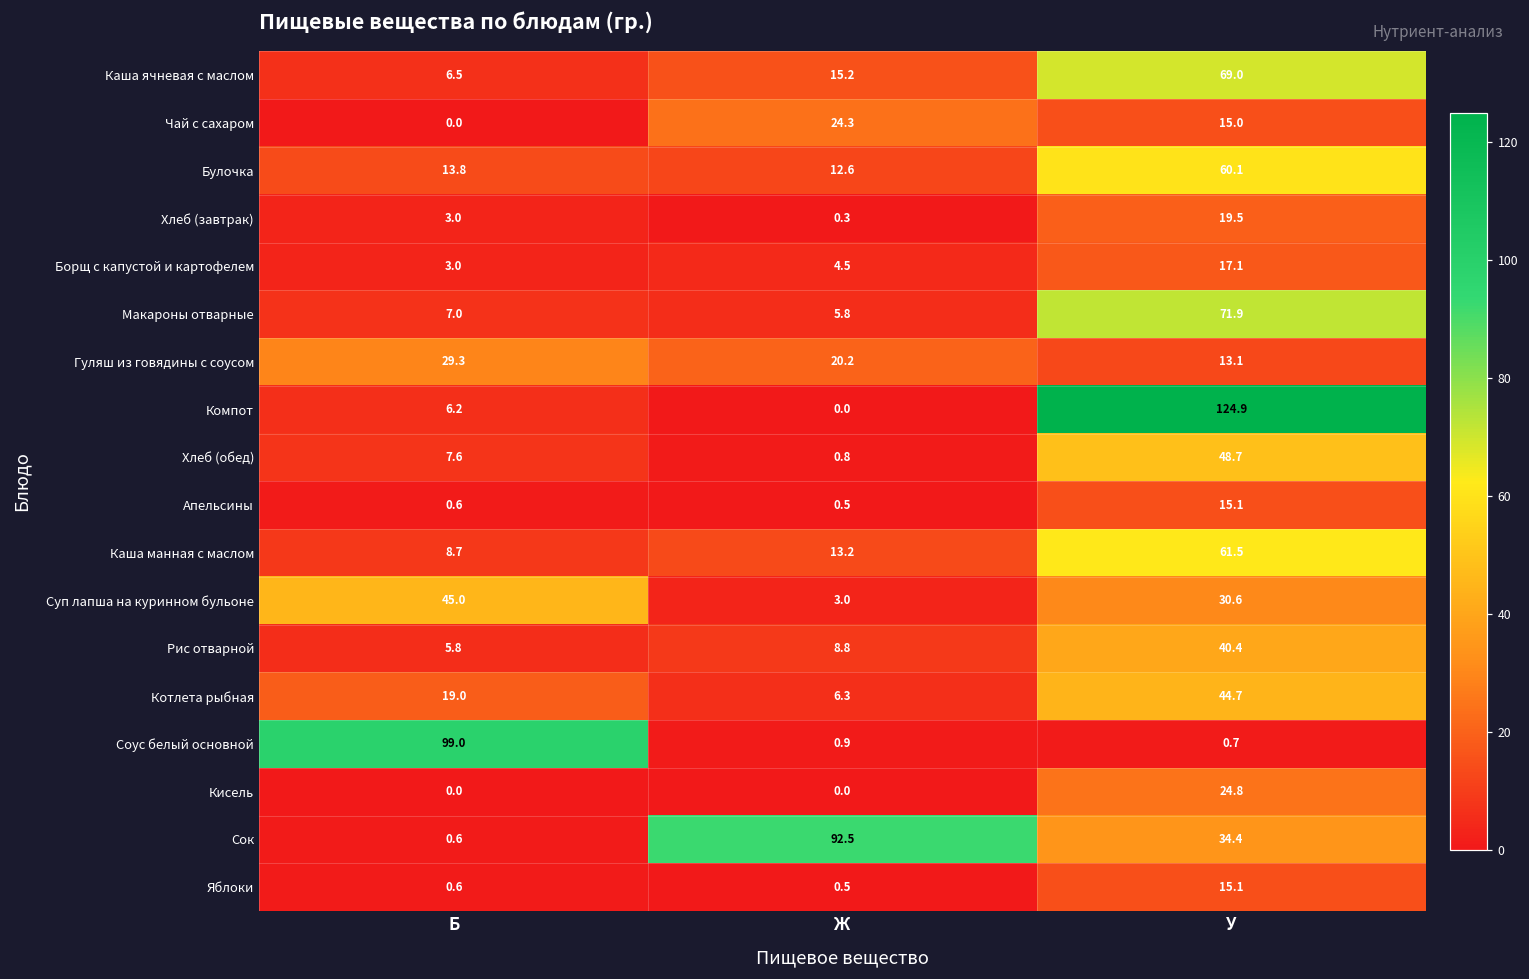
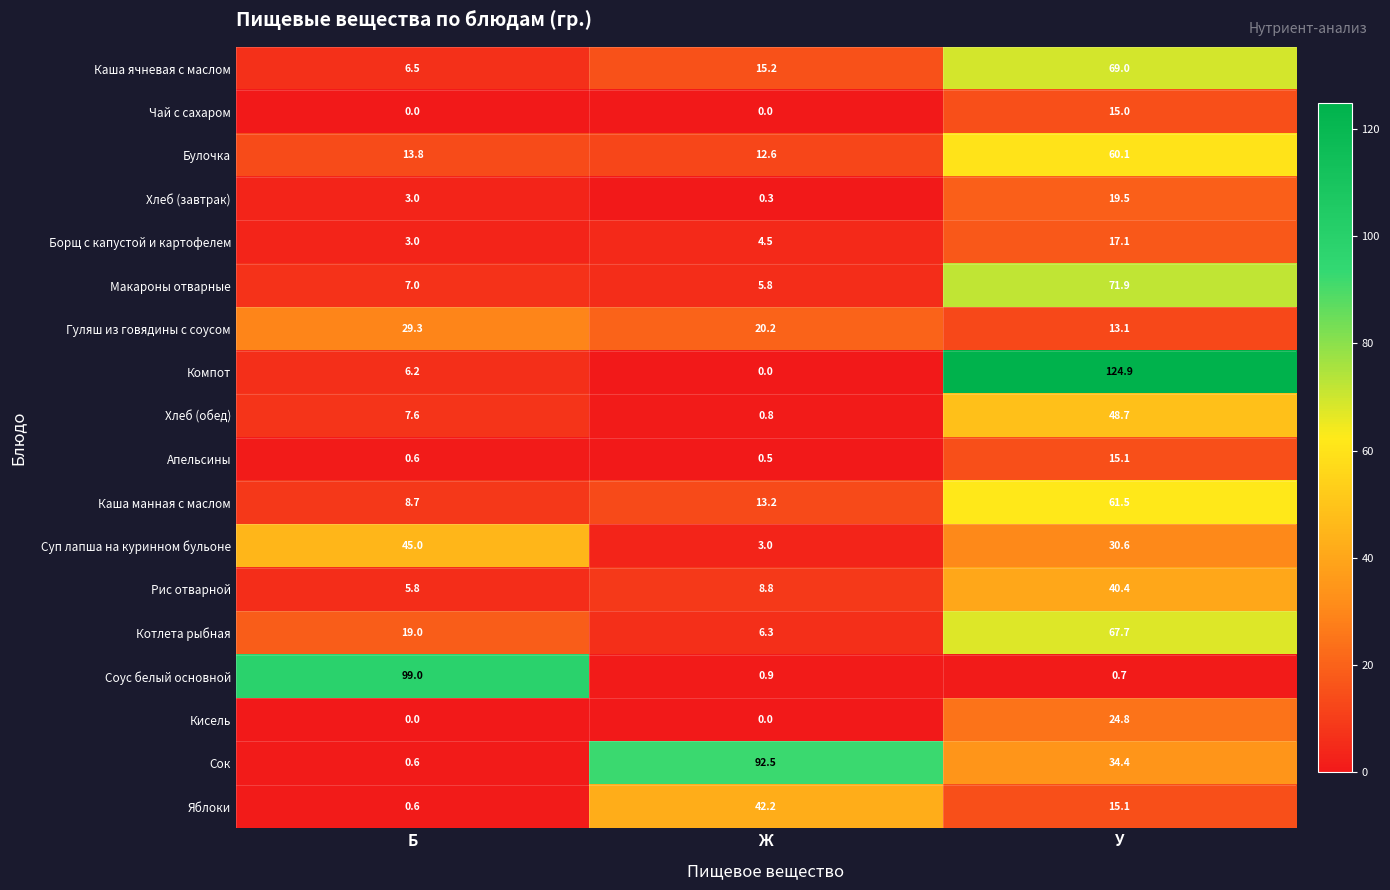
  {
    "Каша ячневая с маслом": {
      "Б": 6.5,
      "Ж": 15.2,
      "У": 69.0
    },
    "Чай с сахаром": {
      "Б": 0.0,
-     "Ж": 24.3,
+     "Ж": 0.0,
      "У": 15.0
    },
    "Булочка": {
      "Б": 13.8,
      "Ж": 12.6,
      "У": 60.1
    },
    "Хлеб (завтрак)": {
      "Б": 3.0,
      "Ж": 0.3,
      "У": 19.5
    },
    "Борщ с капустой и картофелем": {
      "Б": 3.0,
      "Ж": 4.5,
      "У": 17.1
    },
    "Макароны отварные": {
      "Б": 7.0,
      "Ж": 5.8,
      "У": 71.9
    },
    "Гуляш из говядины с соусом": {
      "Б": 29.3,
      "Ж": 20.2,
      "У": 13.1
    },
    "Компот": {
      "Б": 6.2,
      "Ж": 0.0,
      "У": 124.9
    },
    "Хлеб (обед)": {
      "Б": 7.6,
      "Ж": 0.8,
      "У": 48.7
    },
    "Апельсины": {
      "Б": 0.6,
      "Ж": 0.5,
      "У": 15.1
    },
    "Каша манная с маслом": {
      "Б": 8.7,
      "Ж": 13.2,
      "У": 61.5
    },
    "Суп лапша на куринном бульоне": {
      "Б": 45.0,
      "Ж": 3.0,
      "У": 30.6
    },
    "Рис отварной": {
      "Б": 5.8,
      "Ж": 8.8,
      "У": 40.4
    },
    "Котлета рыбная": {
      "Б": 19.0,
      "Ж": 6.3,
-     "У": 44.7
+     "У": 67.7
    },
    "Соус белый основной": {
      "Б": 99.0,
      "Ж": 0.9,
      "У": 0.7
    },
    "Кисель": {
      "Б": 0.0,
      "Ж": 0.0,
      "У": 24.8
    },
    "Сок": {
      "Б": 0.6,
      "Ж": 92.5,
      "У": 34.4
    },
    "Яблоки": {
      "Б": 0.6,
-     "Ж": 0.5,
+     "Ж": 42.2,
      "У": 15.1
    }
  }
